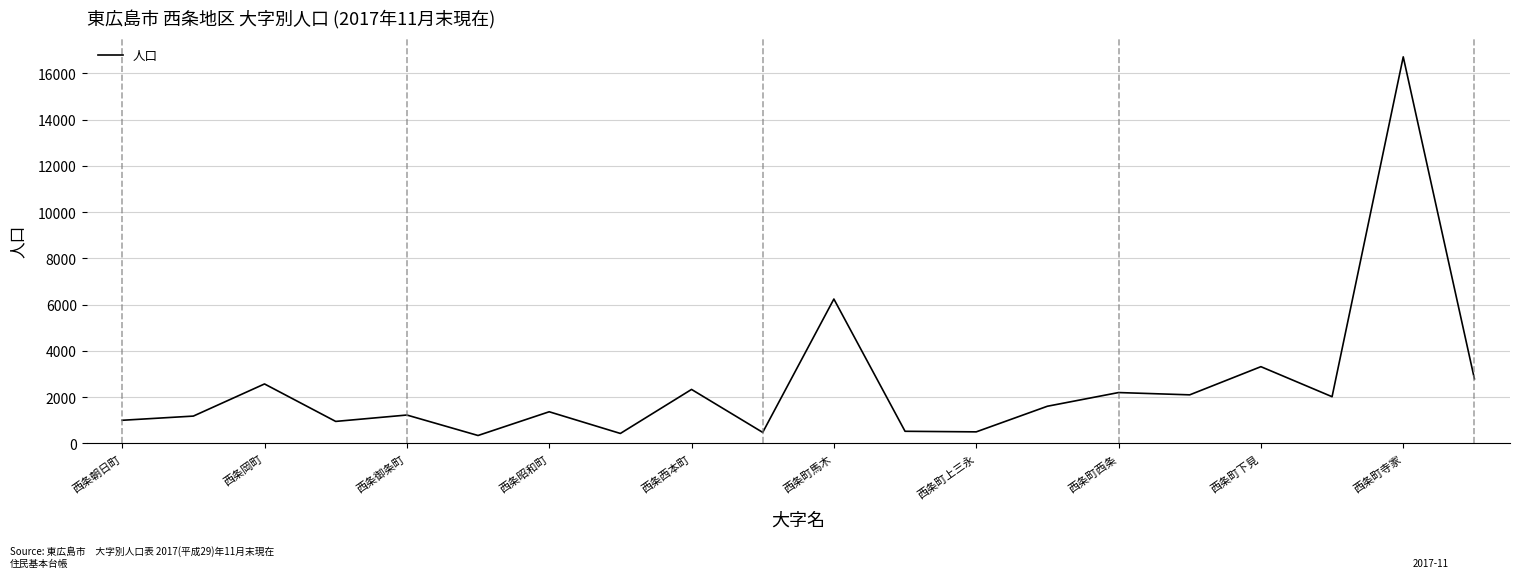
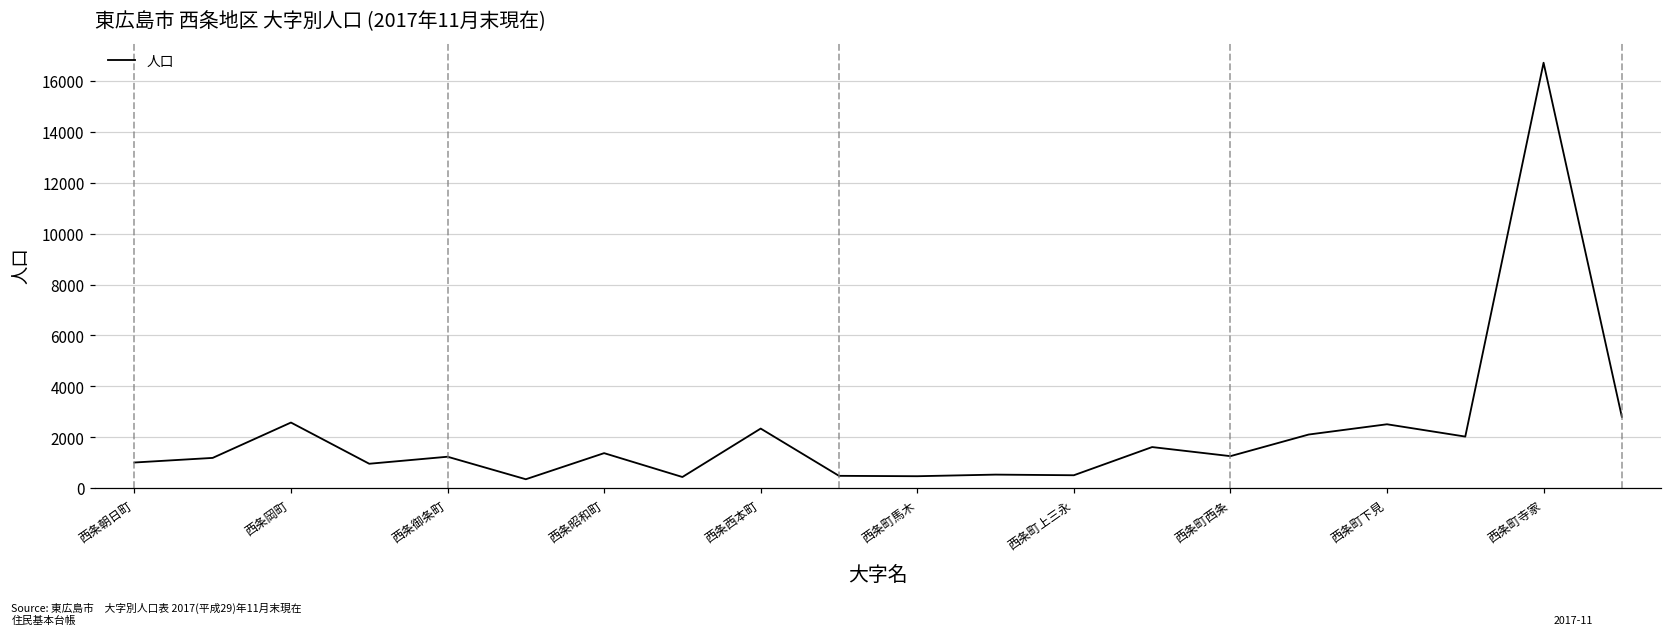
  {
    "西条朝日町": 1000,
    "西条岡町": 2600,
    "西条御条町": 1200,
    "西条昭和町": 1400,
    "西条西本町": 2300,
-   "西条町馬木": 6200,
+   "西条町馬木": 500,
    "西条町上三永": 500,
-   "西条町西条": 2200,
-   "西条町下見": 3300,
+   "西条町西条": 1300,
+   "西条町下見": 2500,
    "西条町寺家": 16700
  }
